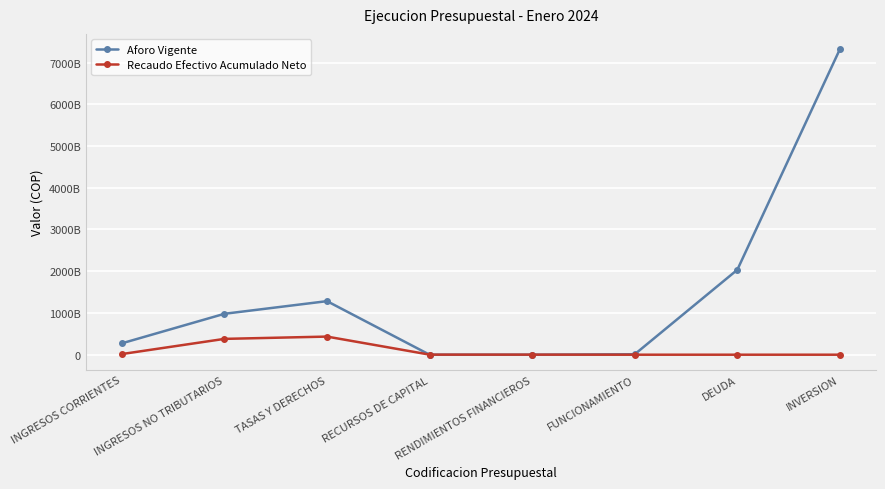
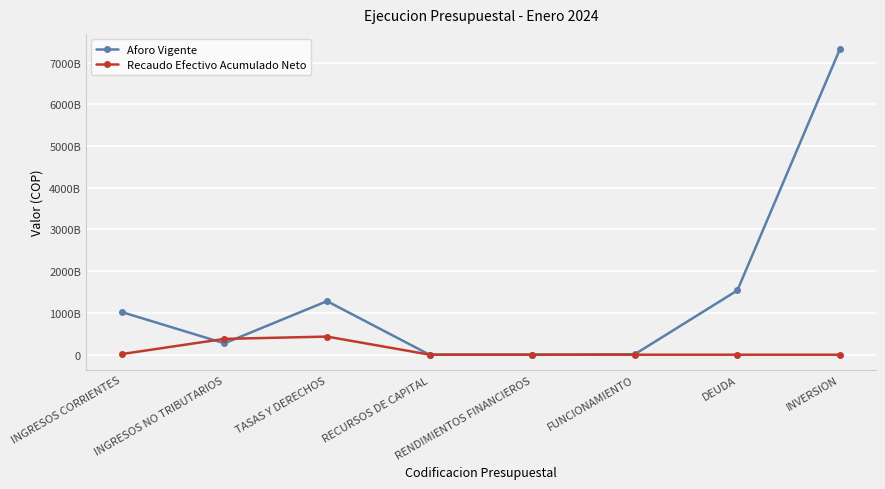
  {
    "Aforo Vigente": {
-     "INGRESOS CORRIENTES": 300000000000,
-     "INGRESOS NO TRIBUTARIOS": 1000000000000,
+     "INGRESOS CORRIENTES": 1000000000000,
+     "INGRESOS NO TRIBUTARIOS": 300000000000,
      "TASAS Y DERECHOS": 1300000000000,
-     "DEUDA": 2000000000000,
+     "DEUDA": 1500000000000,
      "INVERSION": 7300000000000
    },
    "Recaudo Efectivo Acumulado Neto": {
      "INGRESOS CORRIENTES": 0,
      "INGRESOS NO TRIBUTARIOS": 400000000000,
      "TASAS Y DERECHOS": 400000000000,
      "DEUDA": 0,
      "INVERSION": 0
    }
  }
